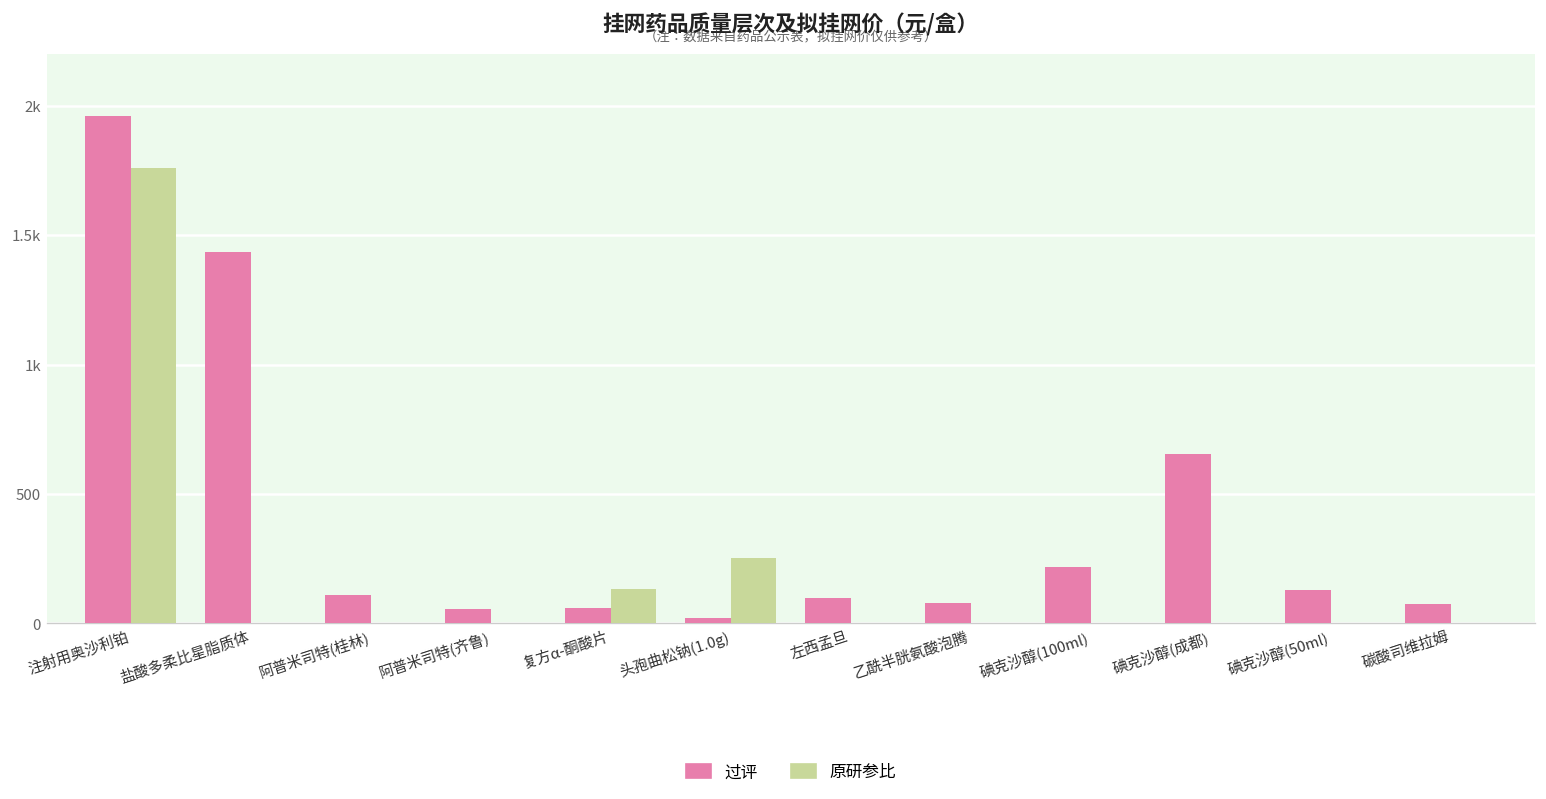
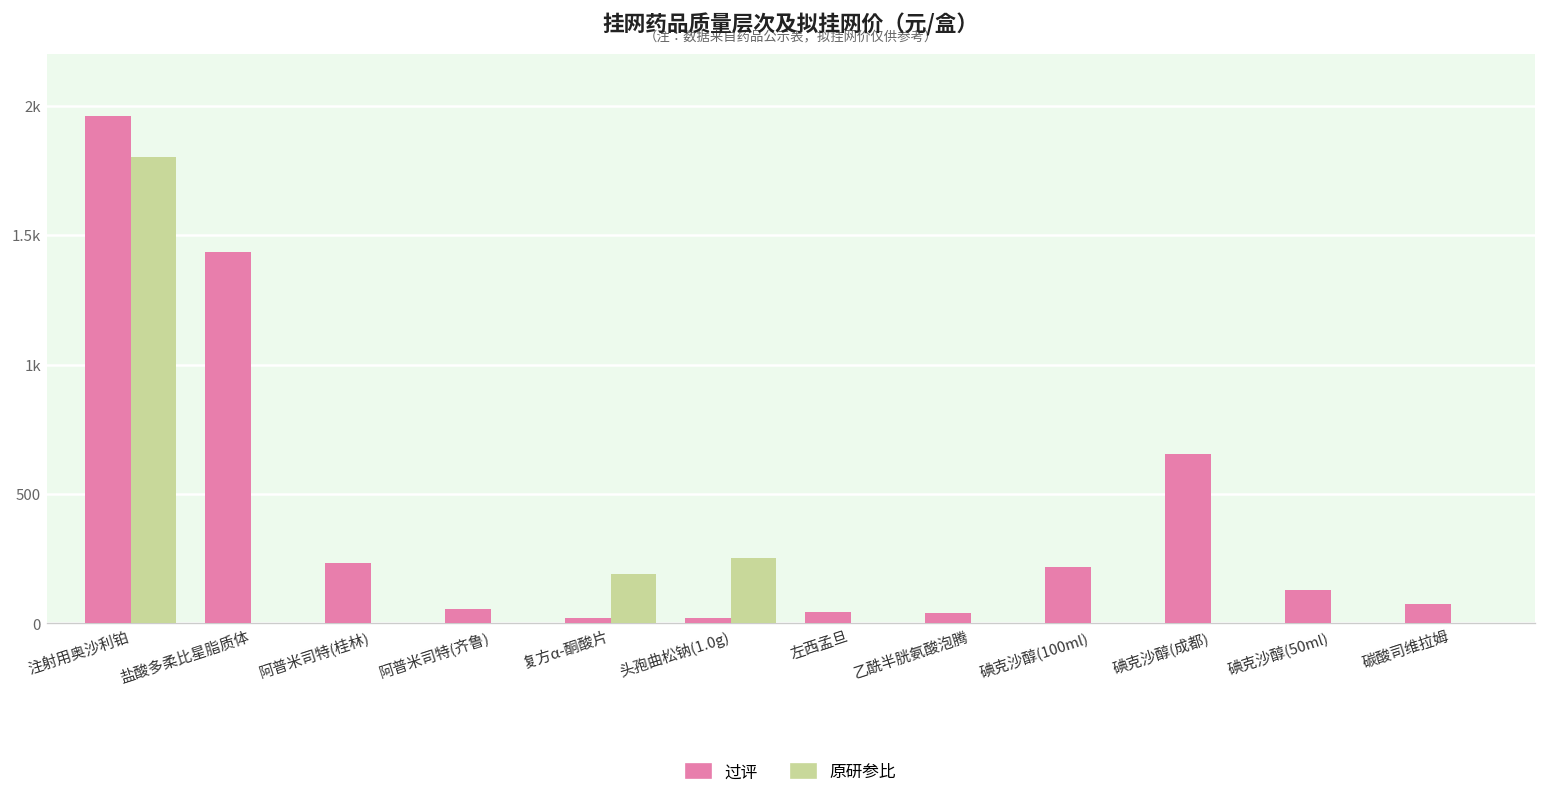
  {
    "过评": {
      "注射用奥沙利铂": 1960,
      "盐酸多柔比星脂质体": 1440,
-     "阿普米司特(桂林)": 110,
+     "阿普米司特(桂林)": 230,
      "阿普米司特(齐鲁)": 60,
-     "复方α-酮酸片": 60,
+     "复方α-酮酸片": 20,
      "头孢曲松钠(1.0g)": 20,
-     "左西孟旦": 100,
-     "乙酰半胱氨酸泡腾": 80,
+     "左西孟旦": 40,
+     "乙酰半胱氨酸泡腾": 40,
      "碘克沙醇(100ml)": 220,
      "碘克沙醇(成都)": 650,
      "碘克沙醇(50ml)": 130,
      "碳酸司维拉姆": 80
    },
    "原研参比": {
-     "注射用奥沙利铂": 1760,
+     "注射用奥沙利铂": 1800,
      "盐酸多柔比星脂质体": 0,
      "阿普米司特(桂林)": 0,
      "阿普米司特(齐鲁)": 0,
-     "复方α-酮酸片": 130,
+     "复方α-酮酸片": 190,
      "头孢曲松钠(1.0g)": 250,
      "左西孟旦": 0,
      "乙酰半胱氨酸泡腾": 0,
      "碘克沙醇(100ml)": 0,
      "碘克沙醇(成都)": 0,
      "碘克沙醇(50ml)": 0,
      "碳酸司维拉姆": 0
    }
  }
